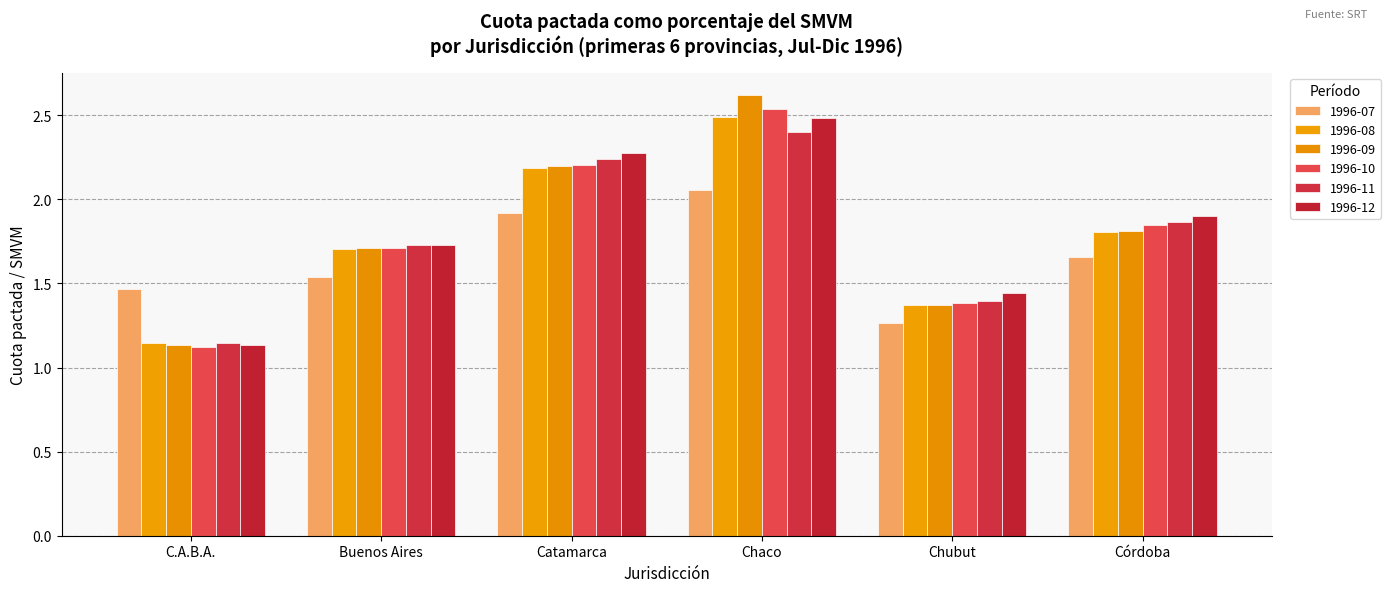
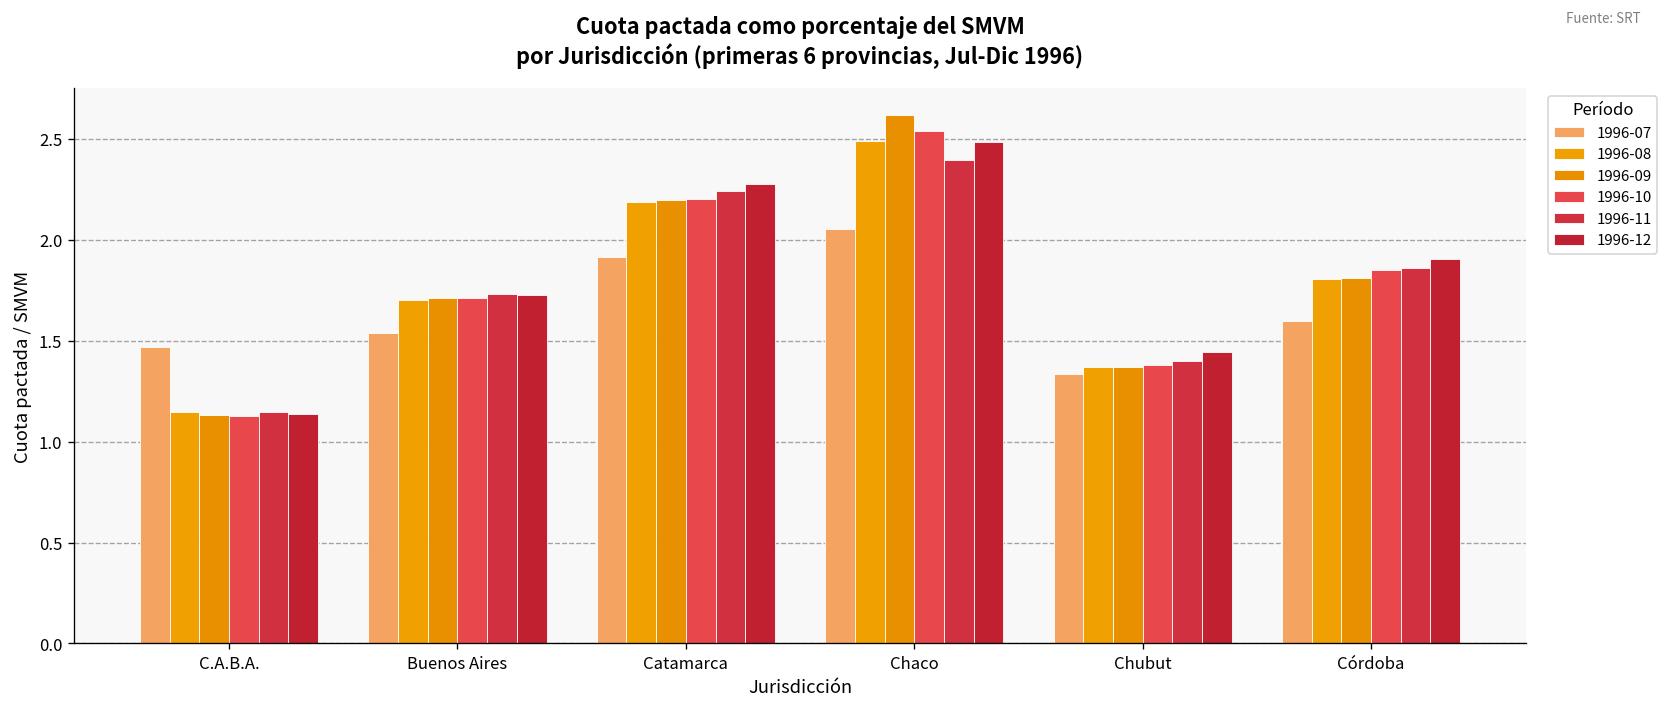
  {
    "1996-07": {
      "C.A.B.A.": 1.47,
      "Buenos Aires": 1.54,
      "Catamarca": 1.92,
      "Chaco": 2.05,
-     "Chubut": 1.27,
-     "Córdoba": 1.66
+     "Chubut": 1.34,
+     "Córdoba": 1.60
    }
  }
